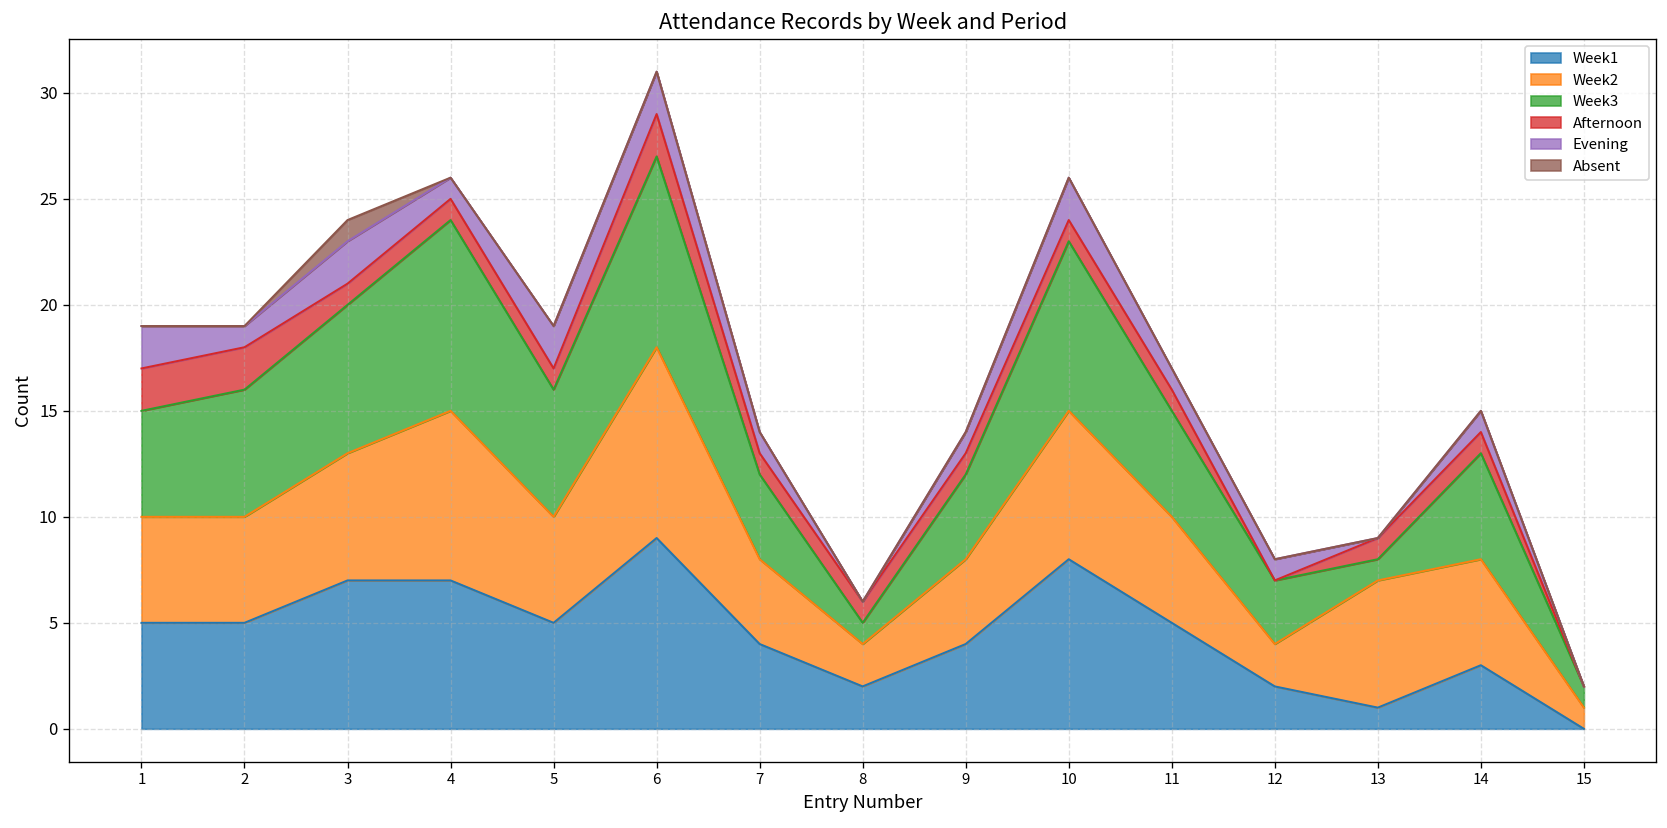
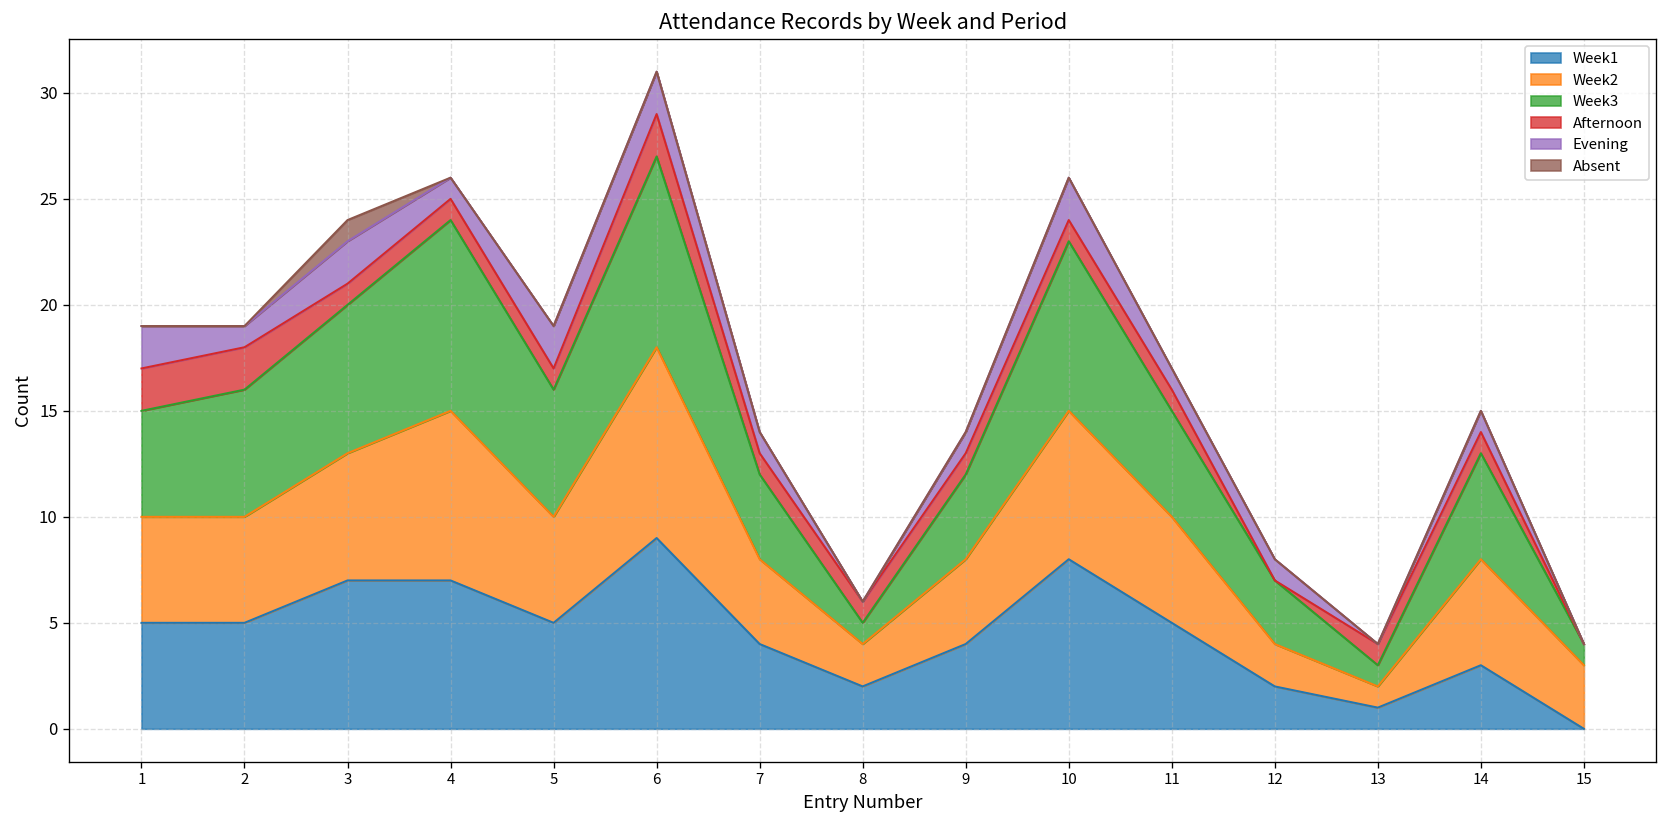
  {
    "Week1": {
      "1": 5,
      "2": 5,
      "3": 7,
      "4": 7,
      "5": 5,
      "6": 9,
      "7": 4,
      "8": 2,
      "9": 4,
      "10": 8,
      "11": 5,
      "12": 2,
      "13": 1,
      "14": 3,
      "15": 0
    },
    "Week2": {
      "1": 5,
      "2": 5,
      "3": 6,
      "4": 8,
      "5": 5,
      "6": 9,
      "7": 4,
      "8": 2,
      "9": 4,
      "10": 7,
      "11": 5,
      "12": 2,
-     "13": 6,
+     "13": 1,
      "14": 5,
-     "15": 1
+     "15": 3
    },
    "Week3": {
      "1": 5,
      "2": 6,
      "3": 7,
      "4": 9,
      "5": 6,
      "6": 9,
      "7": 4,
      "8": 1,
      "9": 4,
      "10": 8,
      "11": 5,
      "13": 1,
      "14": 5
    },
    "Afternoon": {
      "1": 2,
      "2": 2,
      "3": 1,
      "4": 1,
      "5": 1,
      "6": 2,
      "7": 1,
      "9": 1,
      "10": 1,
      "11": 1,
      "14": 1
    },
    "Evening": {
      "3": 2
    },
    "Absent": {
      "3": 1
    }
  }
